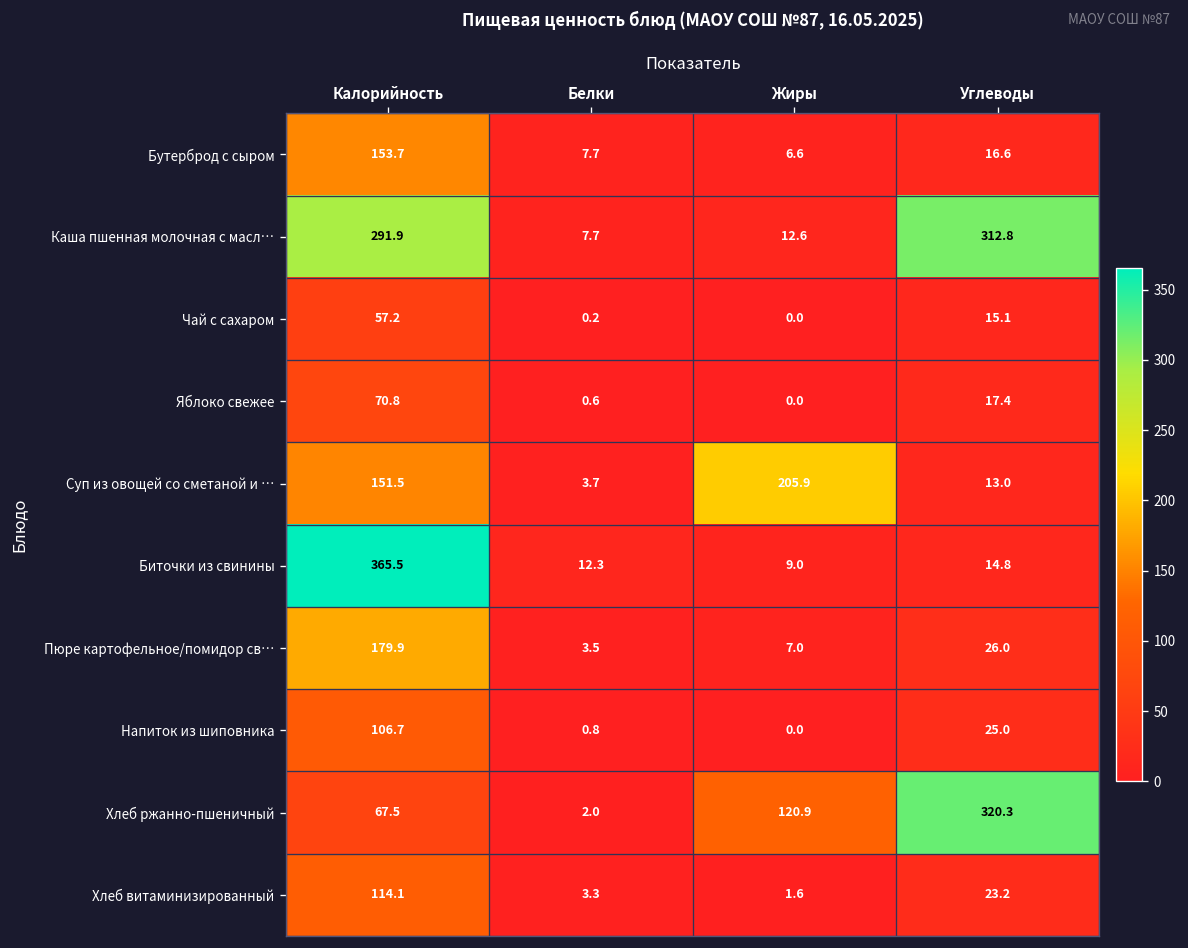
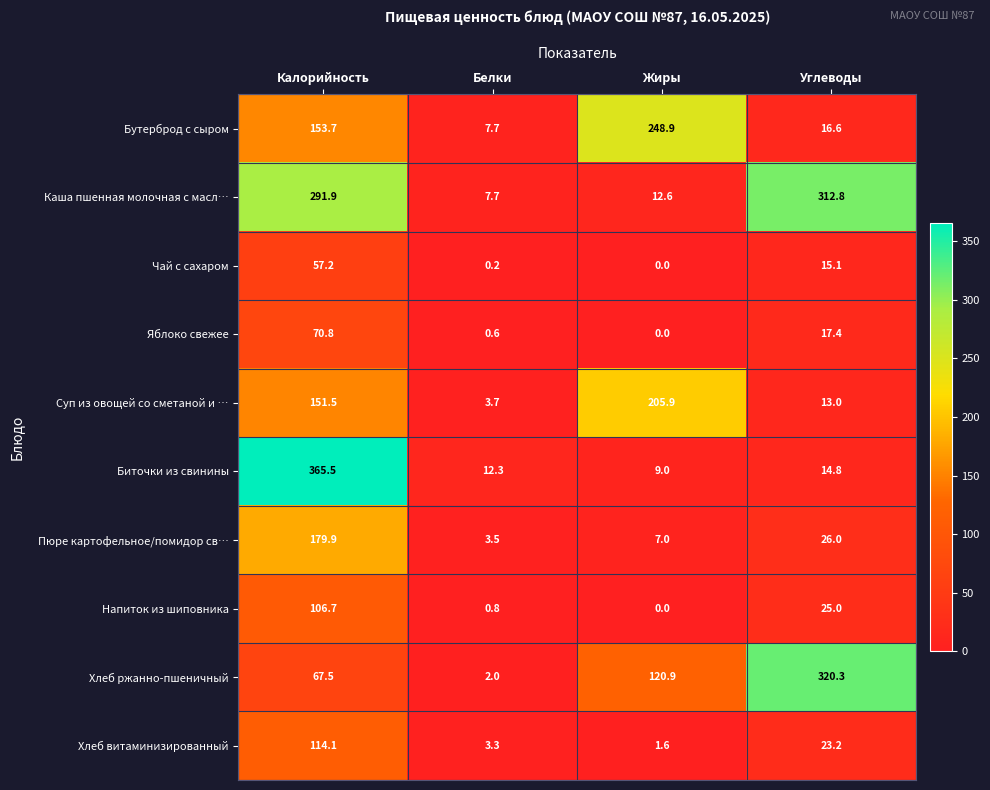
  {
    "Бутерброд с сыром": {
      "Калорийность": 153.7,
      "Белки": 7.7,
-     "Жиры": 6.6,
+     "Жиры": 248.9,
      "Углеводы": 16.6
    },
    "Каша пшенная молочная с масл…": {
      "Калорийность": 291.9,
      "Белки": 7.7,
      "Жиры": 12.6,
      "Углеводы": 312.8
    },
    "Чай с сахаром": {
      "Калорийность": 57.2,
      "Белки": 0.2,
      "Жиры": 0.0,
      "Углеводы": 15.1
    },
    "Яблоко свежее": {
      "Калорийность": 70.8,
      "Белки": 0.6,
      "Жиры": 0.0,
      "Углеводы": 17.4
    },
    "Суп из овощей со сметаной и …": {
      "Калорийность": 151.5,
      "Белки": 3.7,
      "Жиры": 205.9,
      "Углеводы": 13.0
    },
    "Биточки из свинины": {
      "Калорийность": 365.5,
      "Белки": 12.3,
      "Жиры": 9.0,
      "Углеводы": 14.8
    },
    "Пюре картофельное/помидор св…": {
      "Калорийность": 179.9,
      "Белки": 3.5,
      "Жиры": 7.0,
      "Углеводы": 26.0
    },
    "Напиток из шиповника": {
      "Калорийность": 106.7,
      "Белки": 0.8,
      "Жиры": 0.0,
      "Углеводы": 25.0
    },
    "Хлеб ржанно-пшеничный": {
      "Калорийность": 67.5,
      "Белки": 2.0,
      "Жиры": 120.9,
      "Углеводы": 320.3
    },
    "Хлеб витаминизированный": {
      "Калорийность": 114.1,
      "Белки": 3.3,
      "Жиры": 1.6,
      "Углеводы": 23.2
    }
  }
